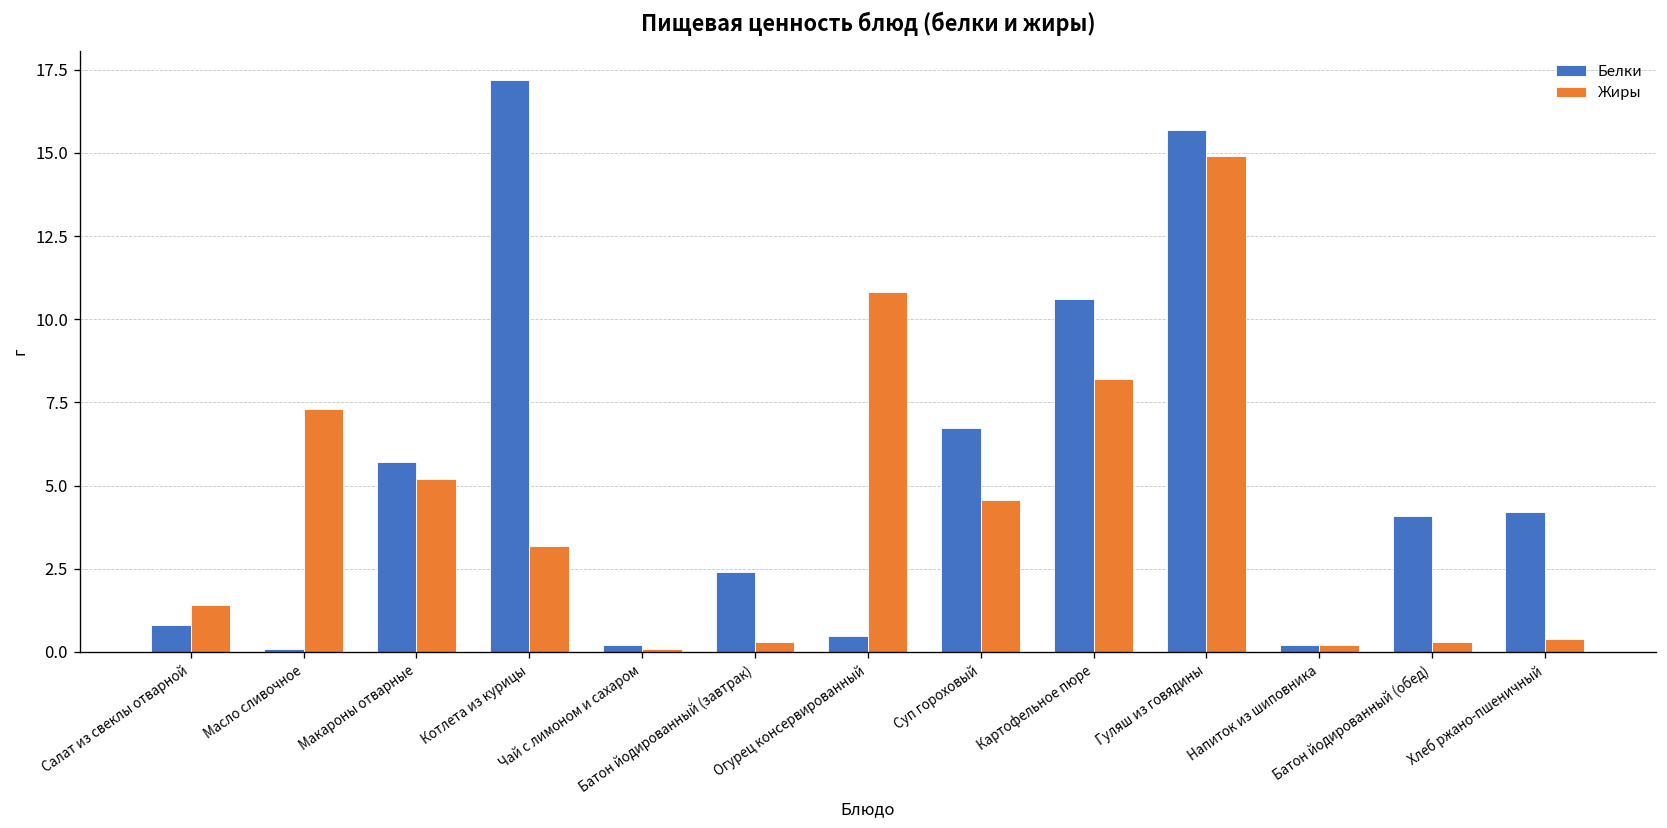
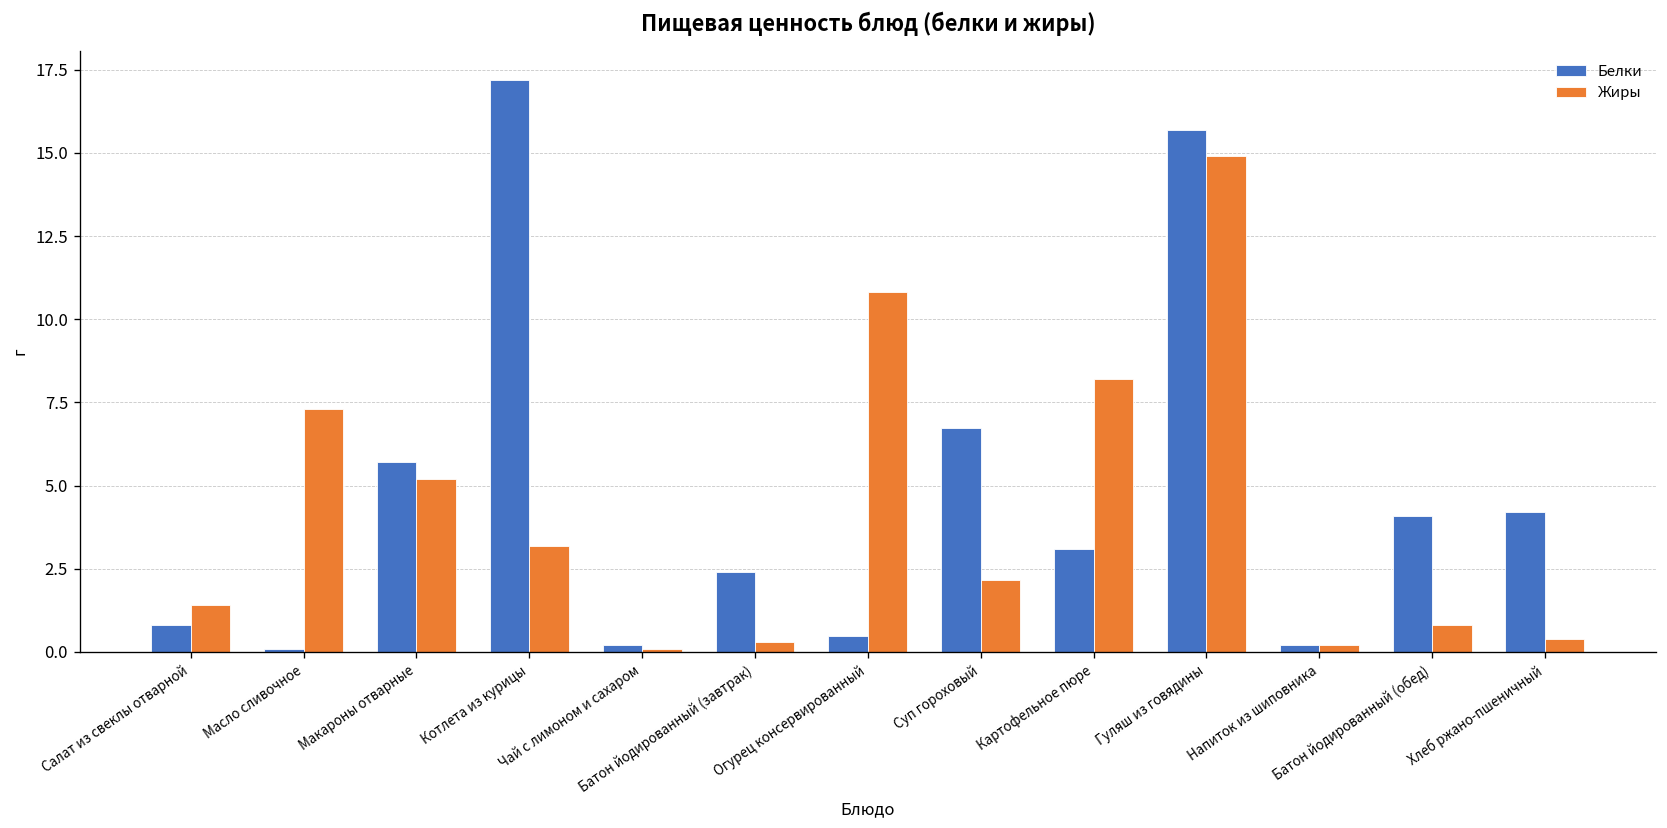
  {
    "Белки": {
      "Салат из свеклы отварной": 0.8,
      "Масло сливочное": 0.1,
      "Макароны отварные": 5.7,
      "Котлета из курицы": 17.2,
      "Чай с лимоном и сахаром": 0.2,
      "Батон йодированный (завтрак)": 2.4,
      "Огурец консервированный": 0.5,
      "Суп гороховый": 6.7,
-     "Картофельное пюре": 10.6,
+     "Картофельное пюре": 3.1,
      "Гуляш из говядины": 15.7,
      "Напиток из шиповника": 0.2,
      "Батон йодированный (обед)": 4.1,
      "Хлеб ржано-пшеничный": 4.2
    },
    "Жиры": {
      "Салат из свеклы отварной": 1.4,
      "Масло сливочное": 7.3,
      "Макароны отварные": 5.2,
      "Котлета из курицы": 3.2,
      "Чай с лимоном и сахаром": 0.1,
      "Батон йодированный (завтрак)": 0.3,
      "Огурец консервированный": 10.8,
-     "Суп гороховый": 4.6,
+     "Суп гороховый": 2.2,
      "Картофельное пюре": 8.2,
      "Гуляш из говядины": 14.9,
      "Напиток из шиповника": 0.2,
-     "Батон йодированный (обед)": 0.3,
+     "Батон йодированный (обед)": 0.8,
      "Хлеб ржано-пшеничный": 0.4
    }
  }
